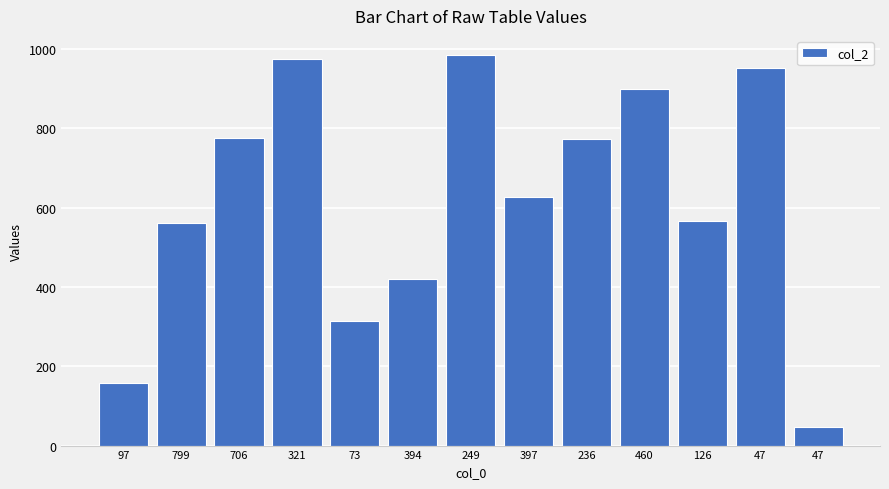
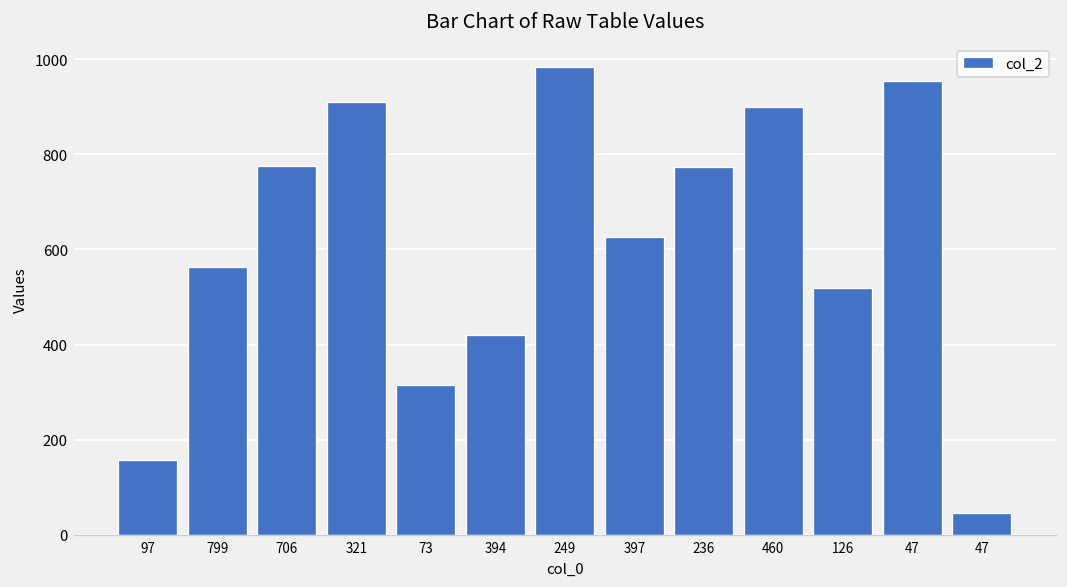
  {
    "97": 160,
    "799": 560,
    "706": 780,
-   "321": 980,
+   "321": 910,
    "73": 310,
    "394": 420,
    "249": 980,
    "397": 630,
    "236": 770,
    "460": 900,
-   "126": 570
+   "126": 520
  }
